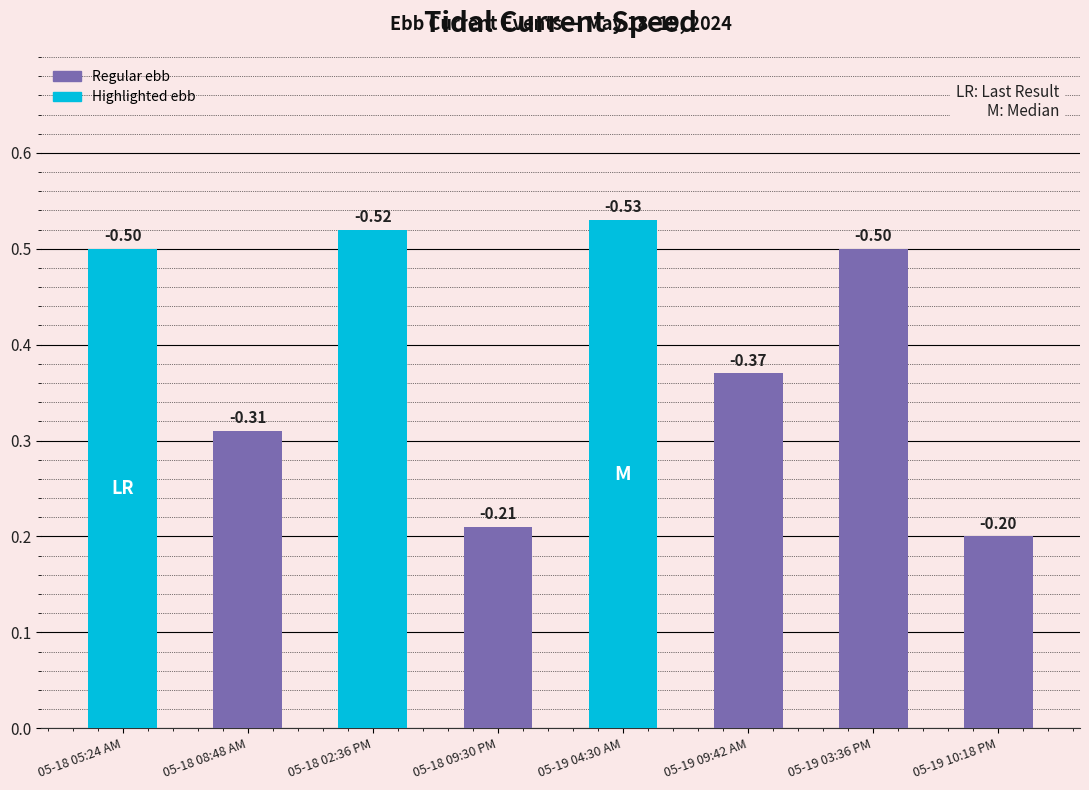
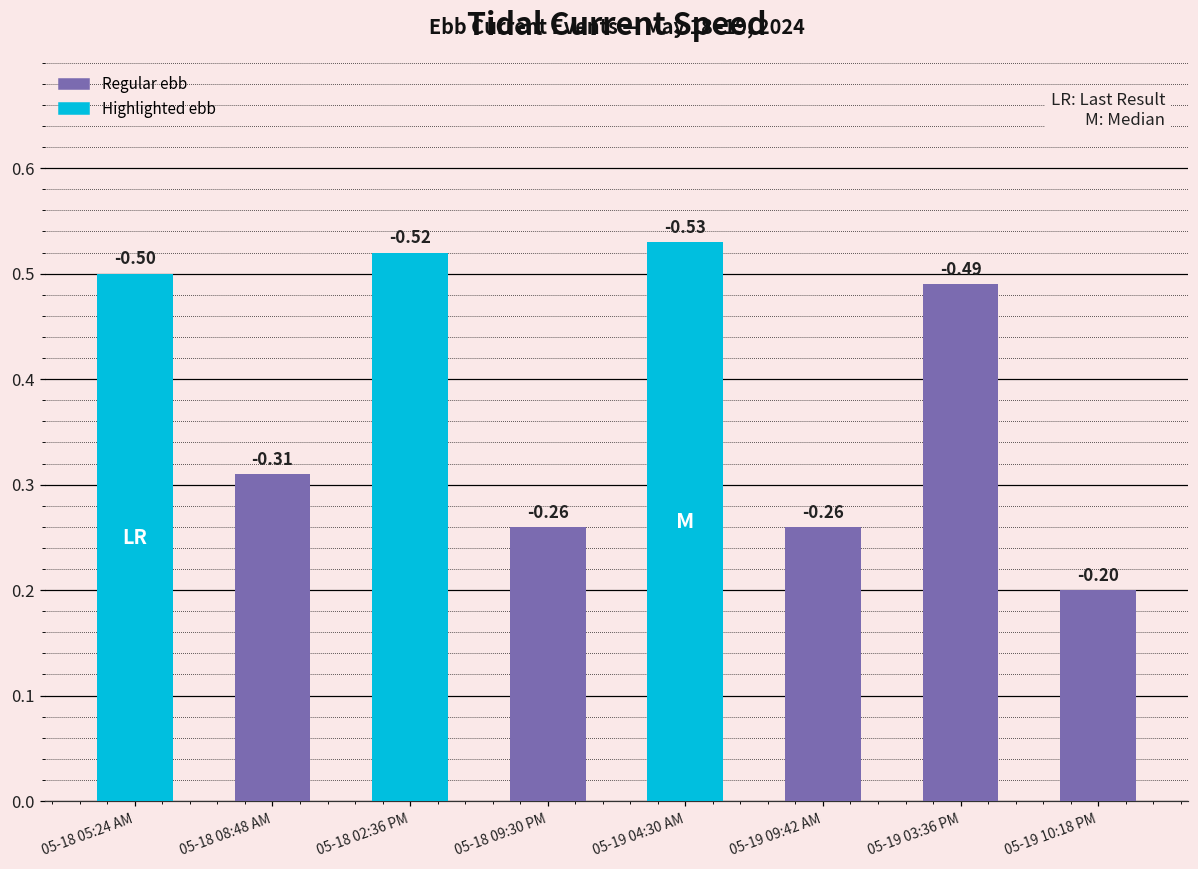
  {
-   "05-18 09:30 PM": -0.21,
-   "05-19 09:42 AM": -0.37,
-   "05-19 03:36 PM": -0.50
+   "05-18 09:30 PM": -0.26,
+   "05-19 09:42 AM": -0.26,
+   "05-19 03:36 PM": -0.49
  }
